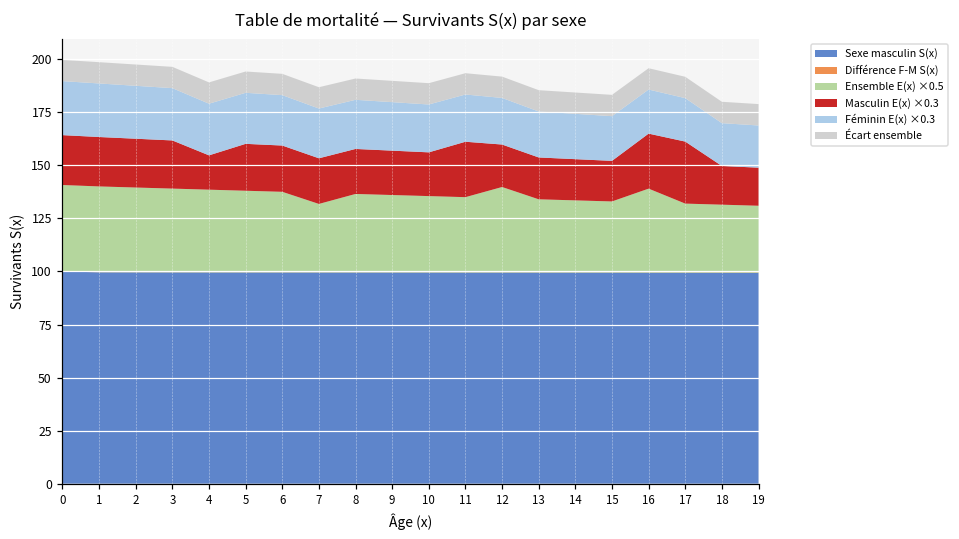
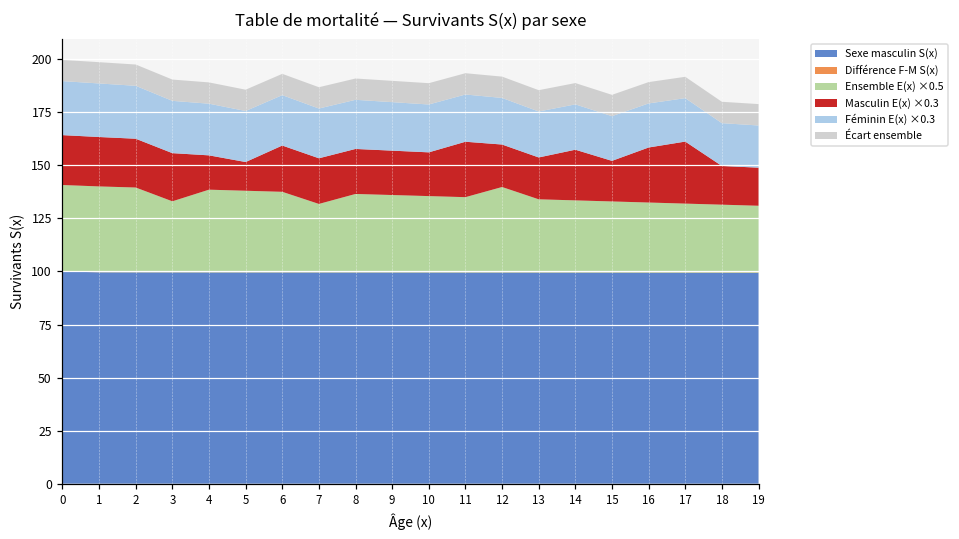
  {
    "Ensemble E(x) ×0.5": {
      "0": 41,
      "1": 40,
      "2": 40,
-     "3": 39,
+     "3": 33,
      "4": 39,
      "5": 38,
      "6": 38,
      "7": 32,
      "8": 37,
      "9": 36,
      "10": 36,
      "11": 35,
      "12": 40,
      "13": 34,
      "14": 34,
      "15": 33,
-     "16": 40,
+     "16": 33,
      "17": 32,
      "18": 32,
      "19": 31
    },
    "Masculin E(x) ×0.3": {
      "0": 23,
      "1": 23,
      "2": 23,
      "3": 23,
      "4": 16,
-     "5": 22,
+     "5": 14,
      "6": 22,
      "7": 22,
      "8": 21,
      "9": 21,
      "10": 21,
      "11": 26,
      "12": 20,
      "13": 20,
-     "14": 19,
+     "14": 24,
      "15": 19,
      "16": 26,
      "17": 29,
      "18": 18,
      "19": 18
    }
  }
